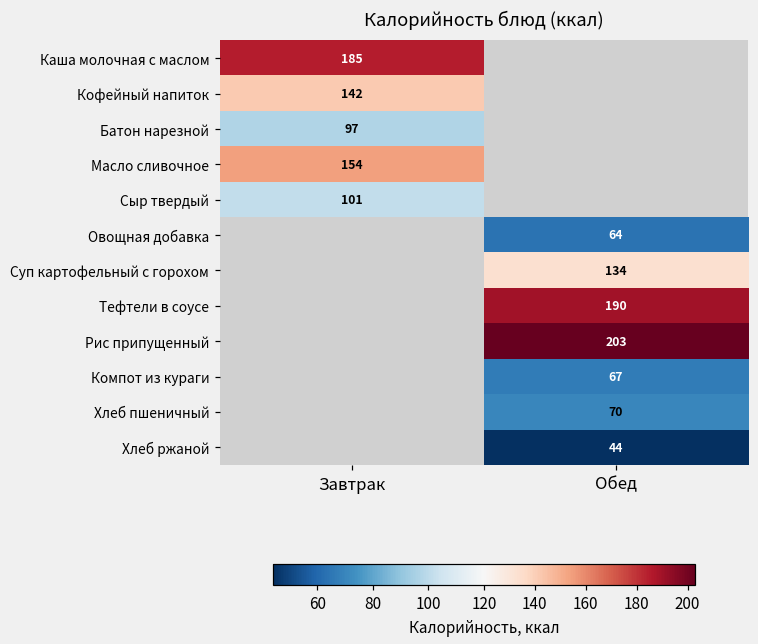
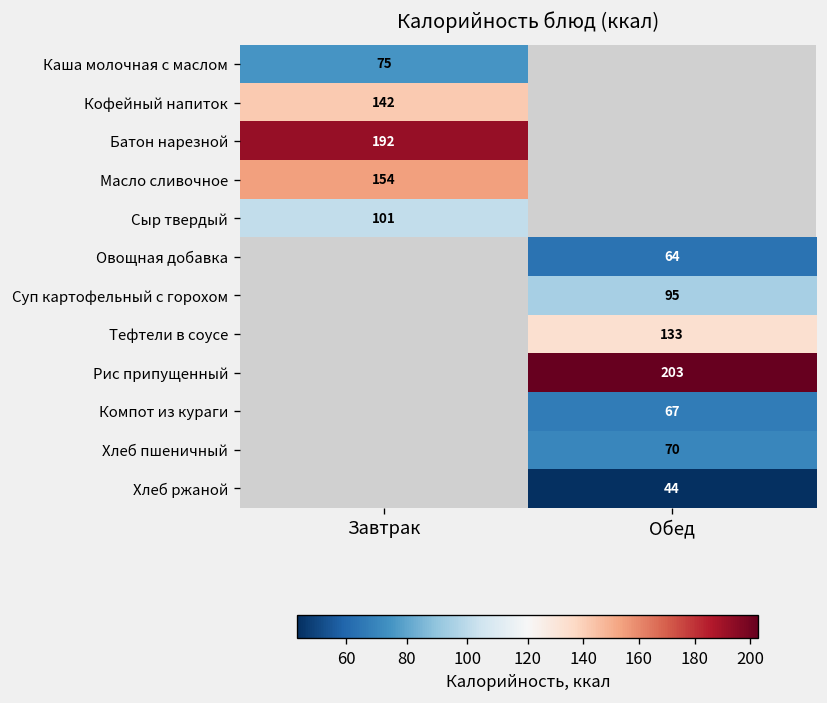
  {
    "Каша молочная с маслом": {
-     "Завтрак": 185
+     "Завтрак": 75
    },
    "Кофейный напиток": {
      "Завтрак": 142
    },
    "Батон нарезной": {
-     "Завтрак": 97
+     "Завтрак": 192
    },
    "Масло сливочное": {
      "Завтрак": 154
    },
    "Сыр твердый": {
      "Завтрак": 101
    },
    "Овощная добавка": {
      "Обед": 64
    },
    "Суп картофельный с горохом": {
-     "Обед": 134
+     "Обед": 95
    },
    "Тефтели в соусе": {
-     "Обед": 190
+     "Обед": 133
    },
    "Рис припущенный": {
      "Обед": 203
    },
    "Компот из кураги": {
      "Обед": 67
    },
    "Хлеб пшеничный": {
      "Обед": 70
    },
    "Хлеб ржаной": {
      "Обед": 44
    }
  }
